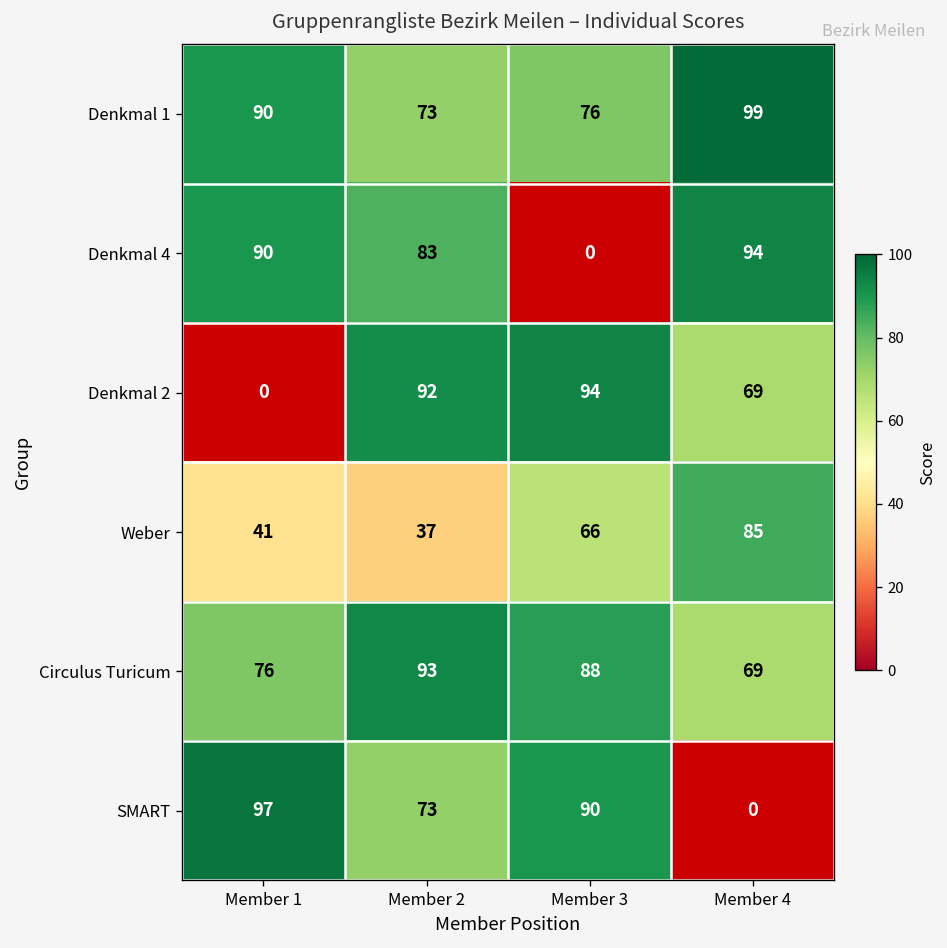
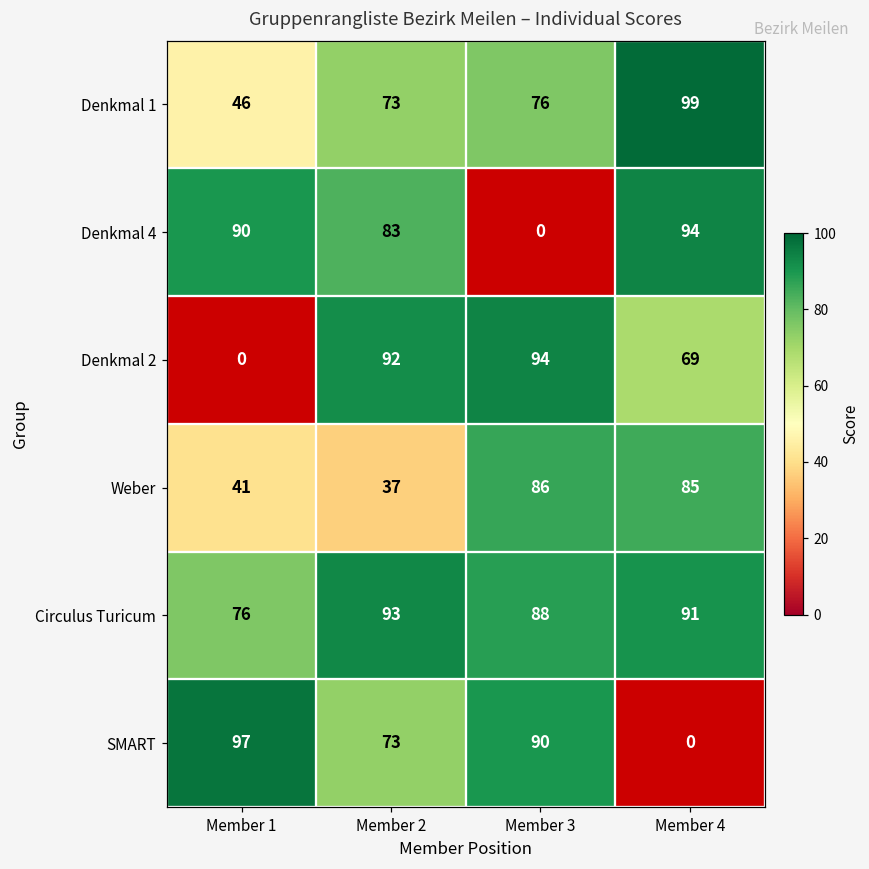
  {
    "Denkmal 1": {
-     "Member 1": 90,
+     "Member 1": 46,
      "Member 2": 73,
      "Member 3": 76,
      "Member 4": 99
    },
    "Denkmal 4": {
      "Member 1": 90,
      "Member 2": 83,
      "Member 4": 94
    },
    "Denkmal 2": {
      "Member 2": 92,
      "Member 3": 94,
      "Member 4": 69
    },
    "Weber": {
      "Member 1": 41,
      "Member 2": 37,
-     "Member 3": 66,
+     "Member 3": 86,
      "Member 4": 85
    },
    "Circulus Turicum": {
      "Member 1": 76,
      "Member 2": 93,
      "Member 3": 88,
-     "Member 4": 69
+     "Member 4": 91
    },
    "SMART": {
      "Member 1": 97,
      "Member 2": 73,
      "Member 3": 90
    }
  }
